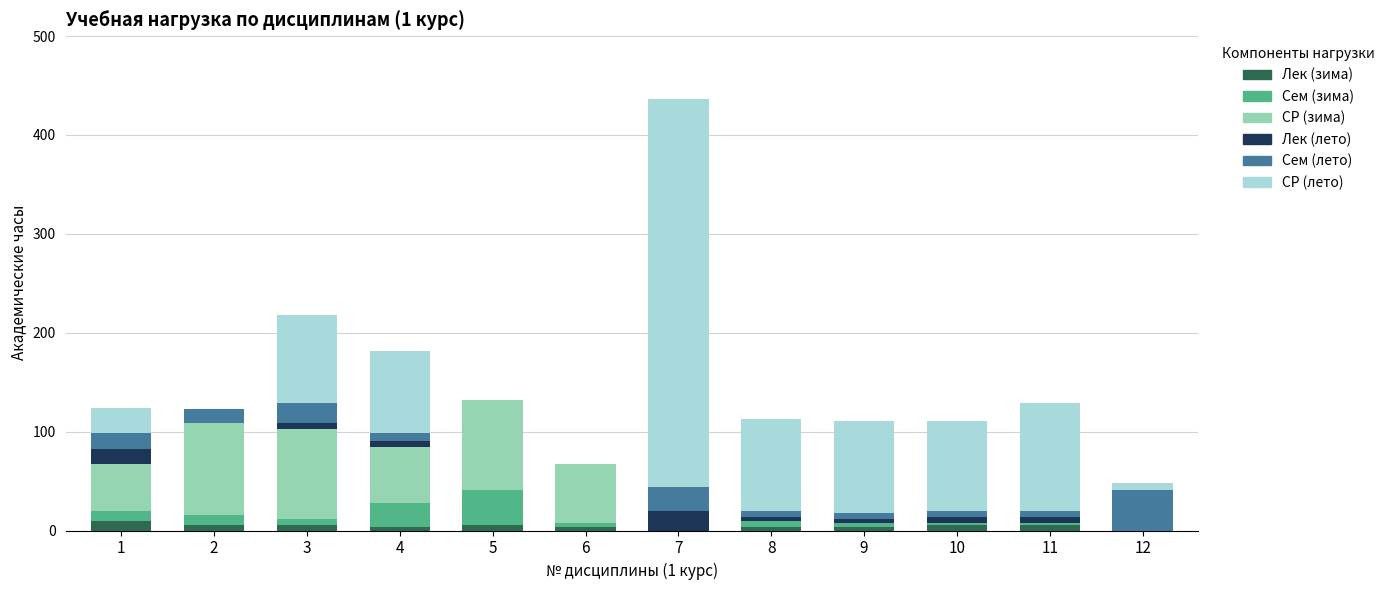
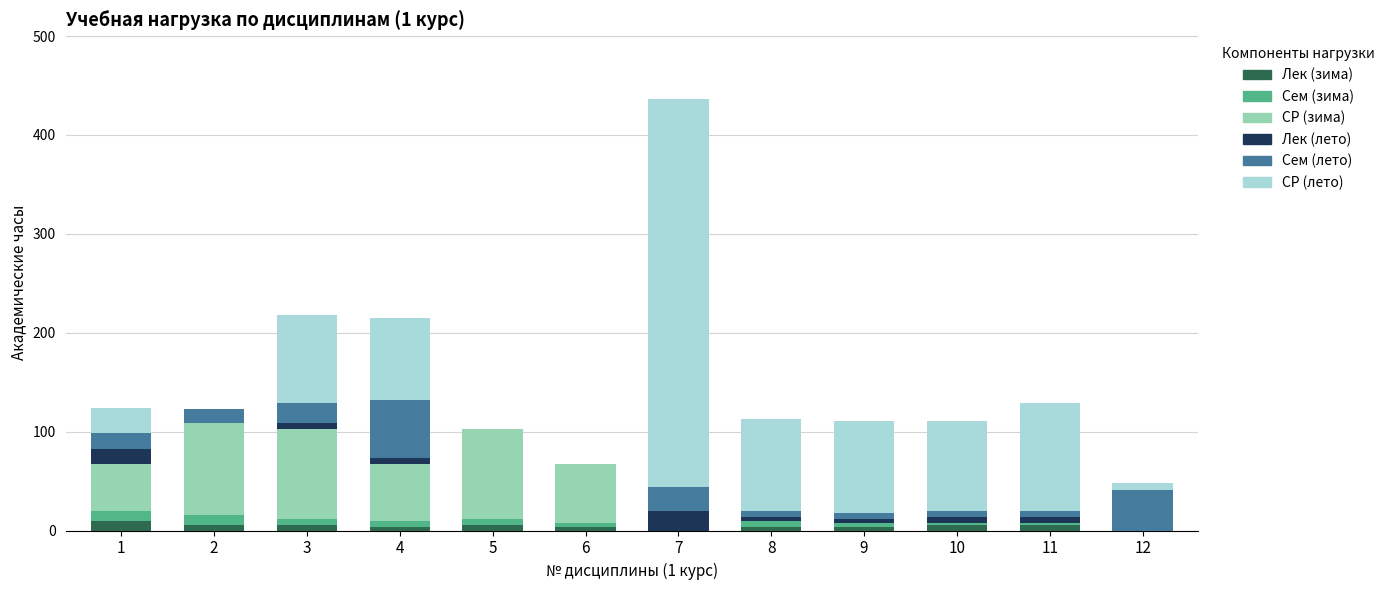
  {
    "Сем (зима)": {
      "1": 10,
      "2": 10,
      "3": 10,
-     "4": 20,
-     "5": 40,
+     "4": 10,
+     "5": 10,
      "6": 0,
      "7": 0,
      "8": 10,
      "9": 0,
      "12": 0
    },
    "Сем (лето)": {
      "1": 20,
      "2": 10,
      "3": 20,
-     "4": 10,
+     "4": 60,
      "5": 0,
      "6": 0,
      "7": 20,
      "8": 10,
      "9": 10,
      "10": 10,
      "11": 10,
      "12": 40
    }
  }
